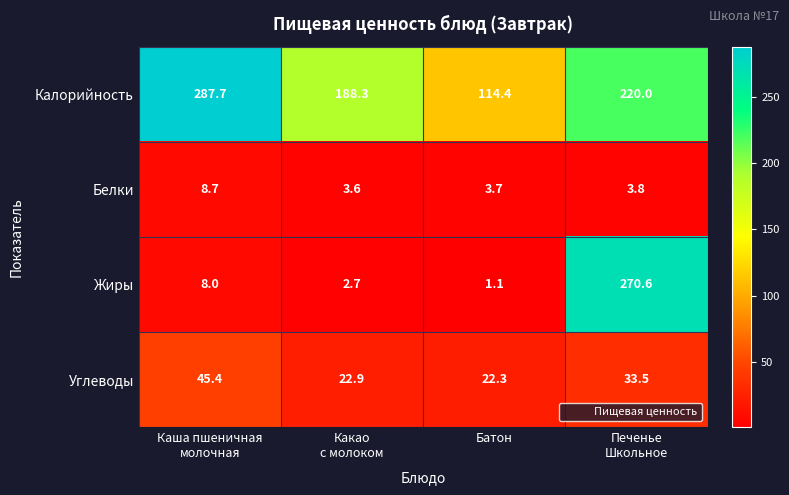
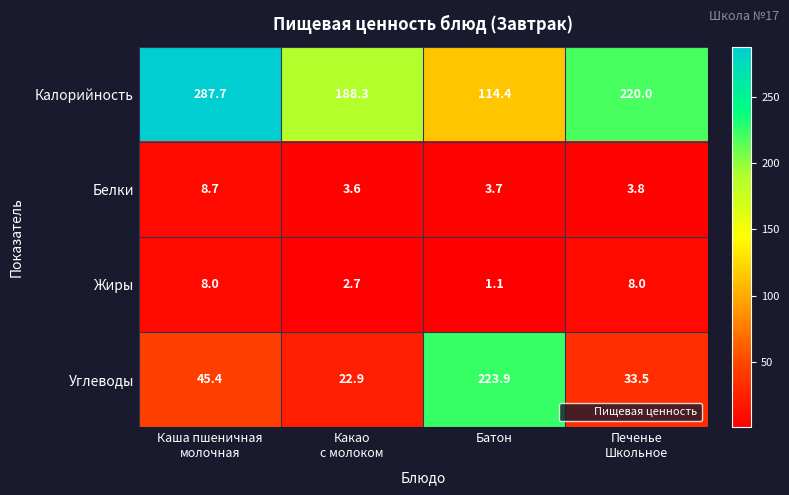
  {
    "Калорийность": {
      "Каша пшеничная молочная": 287.7,
      "Какао с молоком": 188.3,
      "Батон": 114.4,
      "Печенье Школьное": 220.0
    },
    "Белки": {
      "Каша пшеничная молочная": 8.7,
      "Какао с молоком": 3.6,
      "Батон": 3.7,
      "Печенье Школьное": 3.8
    },
    "Жиры": {
      "Каша пшеничная молочная": 8.0,
      "Какао с молоком": 2.7,
      "Батон": 1.1,
-     "Печенье Школьное": 270.6
+     "Печенье Школьное": 8.0
    },
    "Углеводы": {
      "Каша пшеничная молочная": 45.4,
      "Какао с молоком": 22.9,
-     "Батон": 22.3,
+     "Батон": 223.9,
      "Печенье Школьное": 33.5
    }
  }
